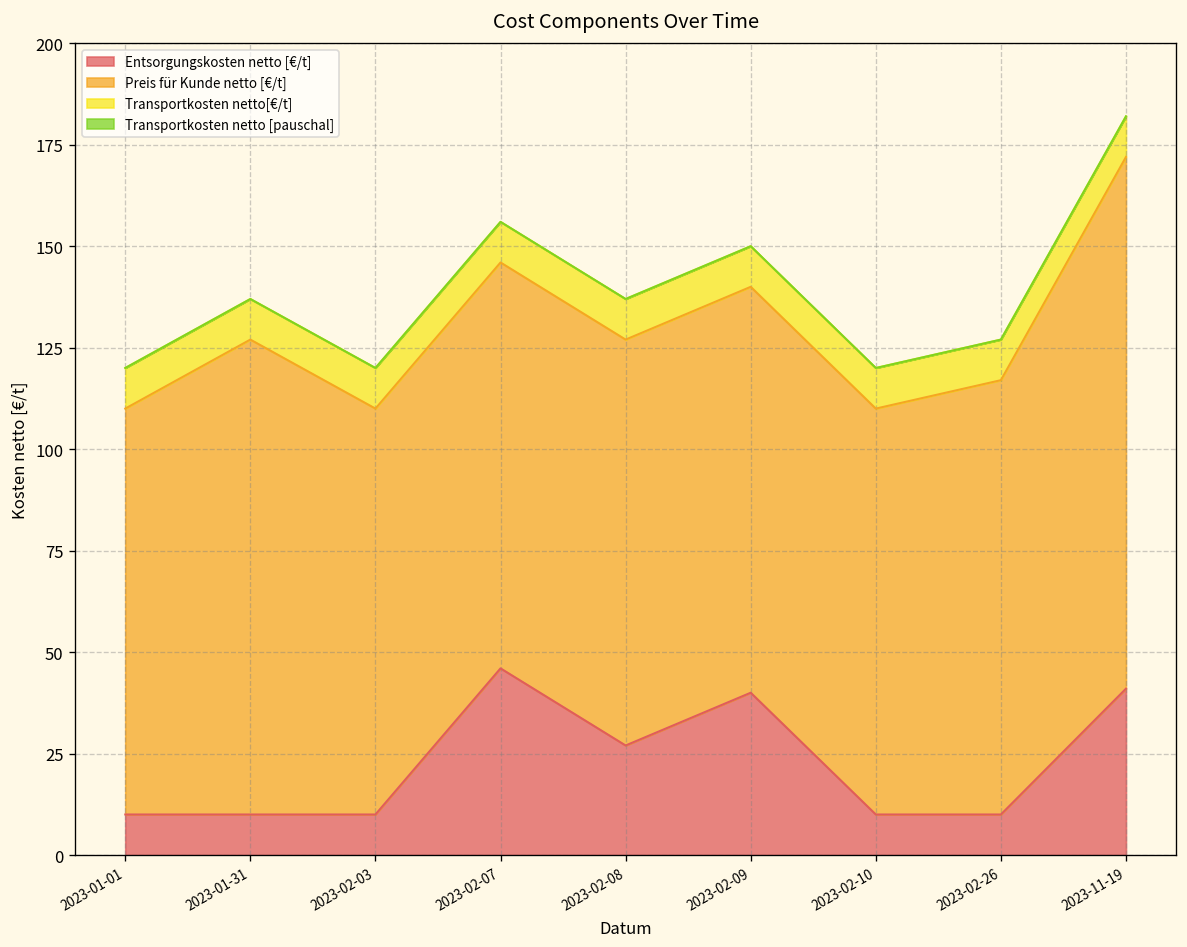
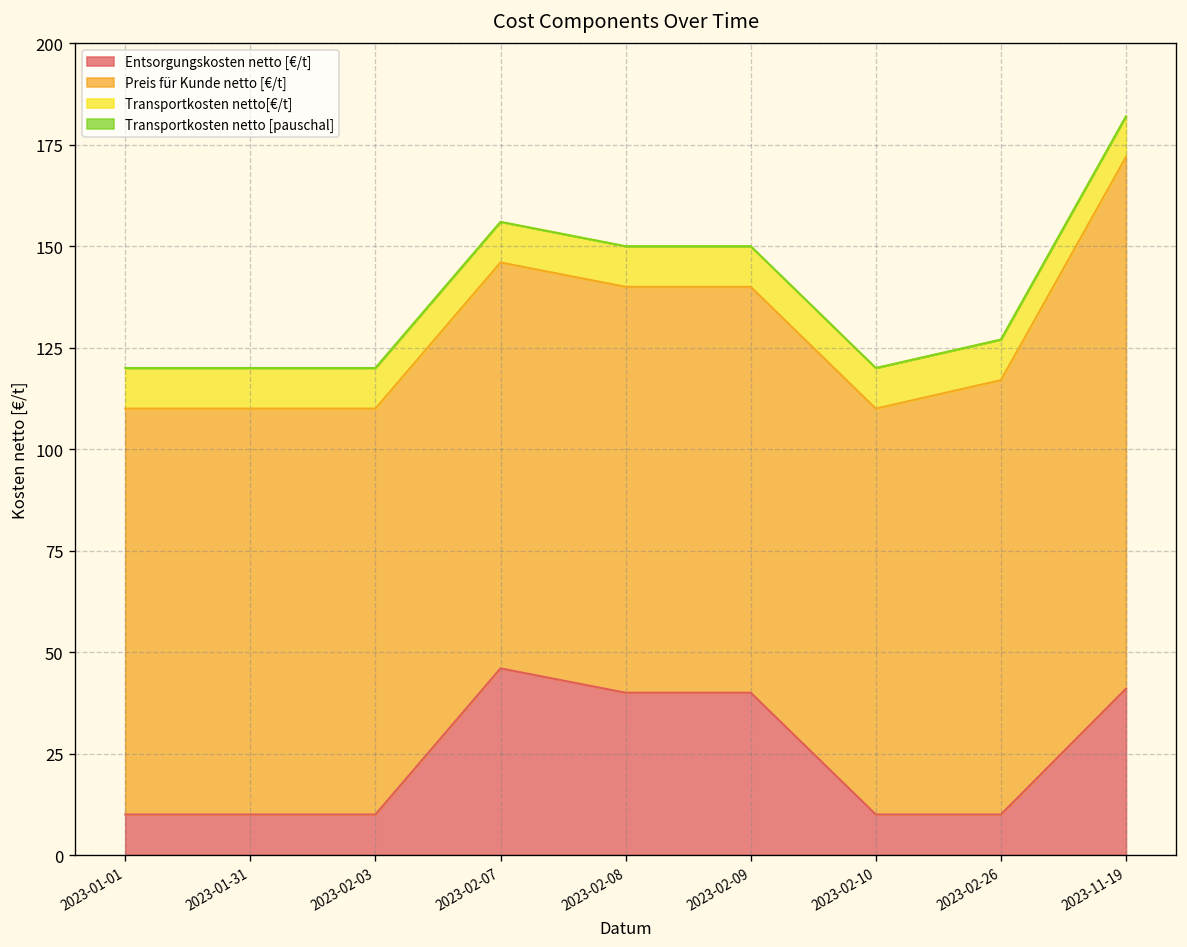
  {
    "Entsorgungskosten netto [€/t]": {
      "2023-01-01": 10,
      "2023-01-31": 10,
      "2023-02-03": 10,
      "2023-02-07": 46,
-     "2023-02-08": 27,
+     "2023-02-08": 40,
      "2023-02-09": 40,
      "2023-02-10": 10,
      "2023-02-26": 10,
      "2023-11-19": 41
    },
    "Preis für Kunde netto [€/t]": {
      "2023-01-01": 100,
-     "2023-01-31": 117,
+     "2023-01-31": 100,
      "2023-02-03": 100,
      "2023-02-07": 100,
      "2023-02-08": 100,
      "2023-02-09": 100,
      "2023-02-10": 100,
      "2023-02-26": 107,
      "2023-11-19": 131
    }
  }
